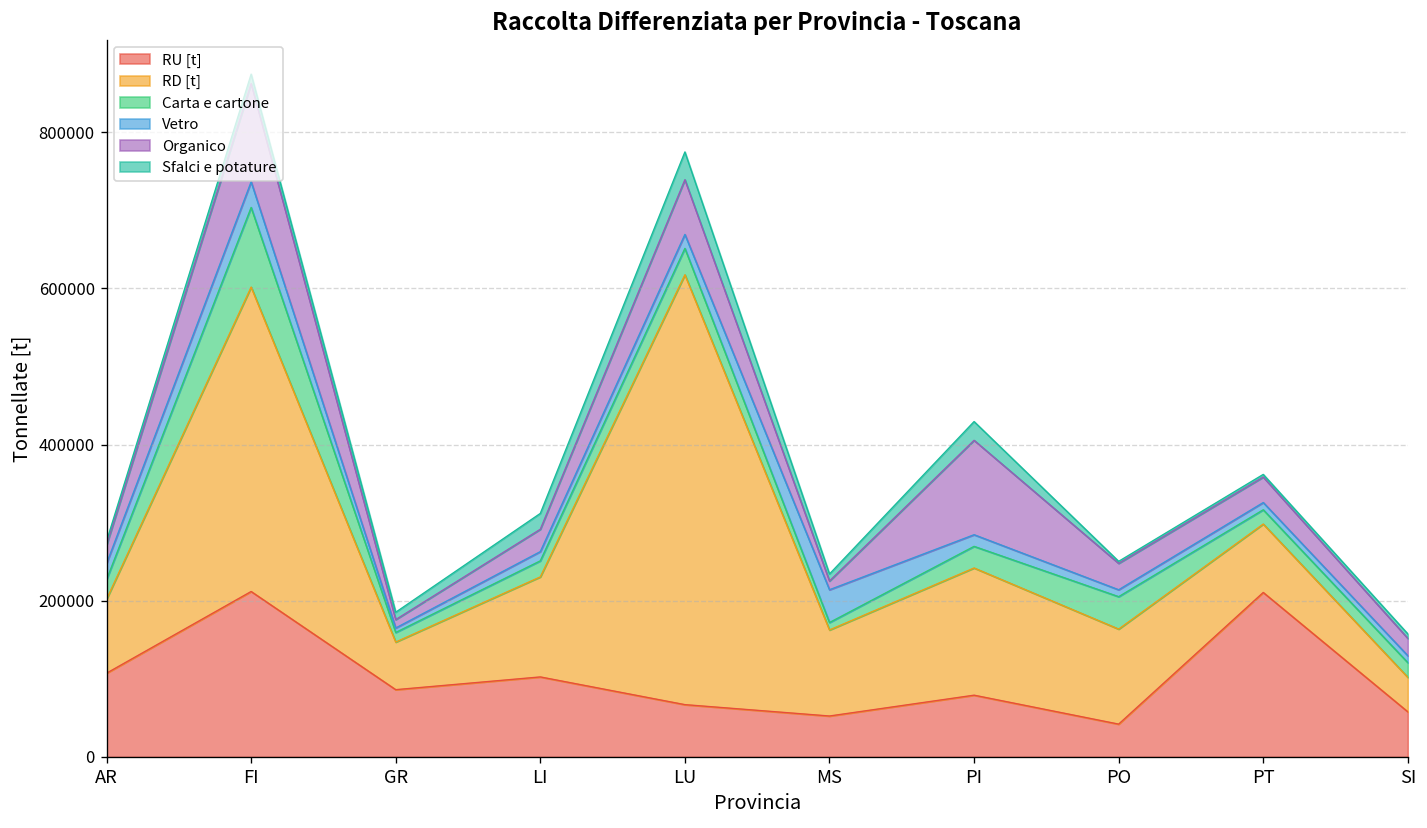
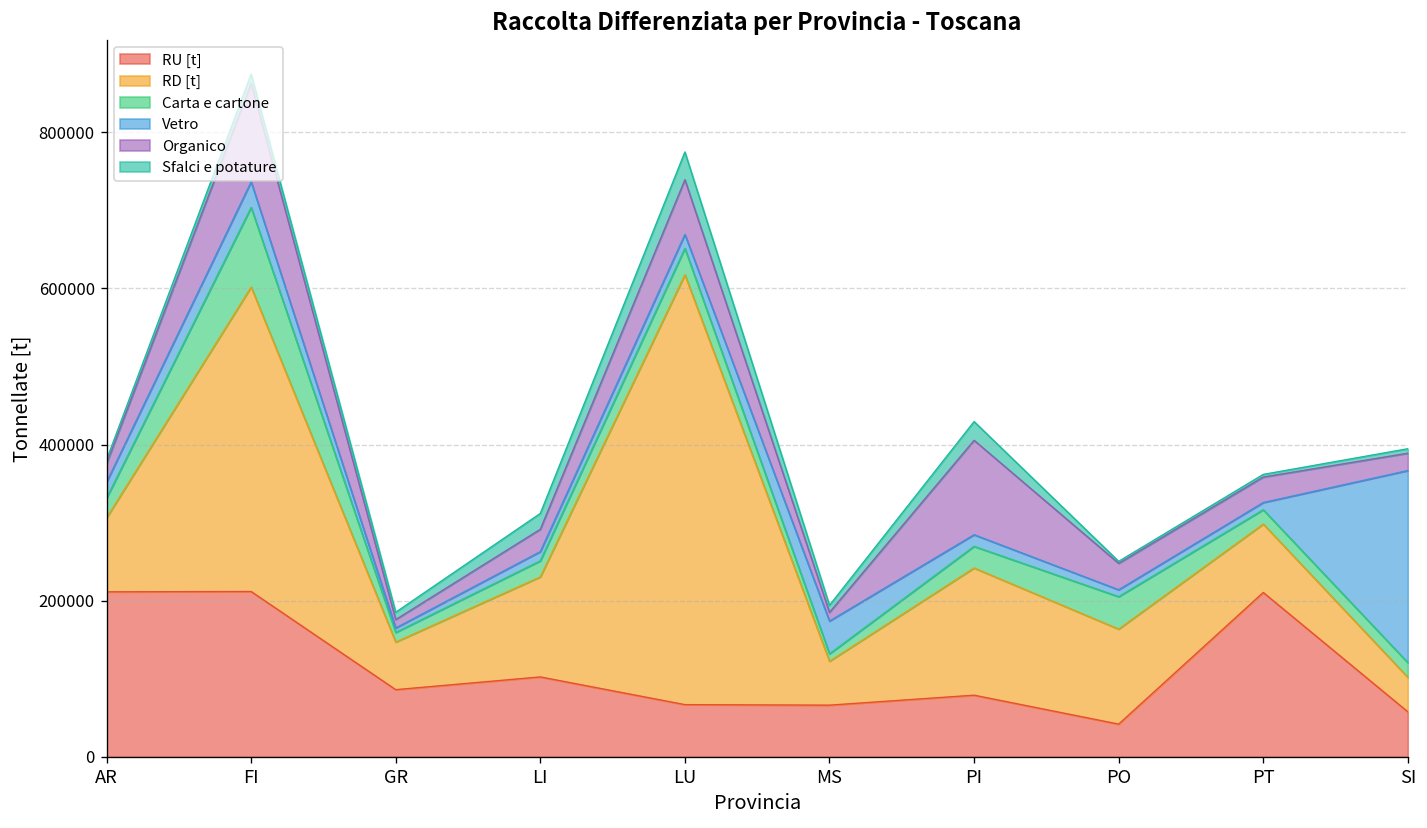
  {
    "RU [t]": {
-     "AR": 110000,
+     "AR": 210000,
      "FI": 210000,
      "GR": 90000,
      "LI": 100000,
      "LU": 70000,
-     "MS": 50000,
+     "MS": 70000,
      "PI": 80000,
      "PO": 40000,
      "PT": 210000,
      "SI": 60000
    },
    "RD [t]": {
      "AR": 90000,
      "FI": 390000,
      "GR": 60000,
      "LI": 130000,
      "LU": 550000,
-     "MS": 110000,
+     "MS": 60000,
      "PI": 160000,
      "PO": 120000,
      "PT": 90000,
      "SI": 40000
    },
    "Vetro": {
      "AR": 20000,
      "GR": 10000,
      "LI": 10000,
      "LU": 20000,
      "MS": 40000,
      "PI": 10000,
      "PO": 10000,
      "PT": 10000,
-     "SI": 10000
+     "SI": 250000
    },
    "Organico": {
      "AR": 20000,
      "GR": 10000,
      "LI": 30000,
      "LU": 70000,
      "MS": 10000,
      "PI": 120000,
      "SI": 20000
    }
  }
